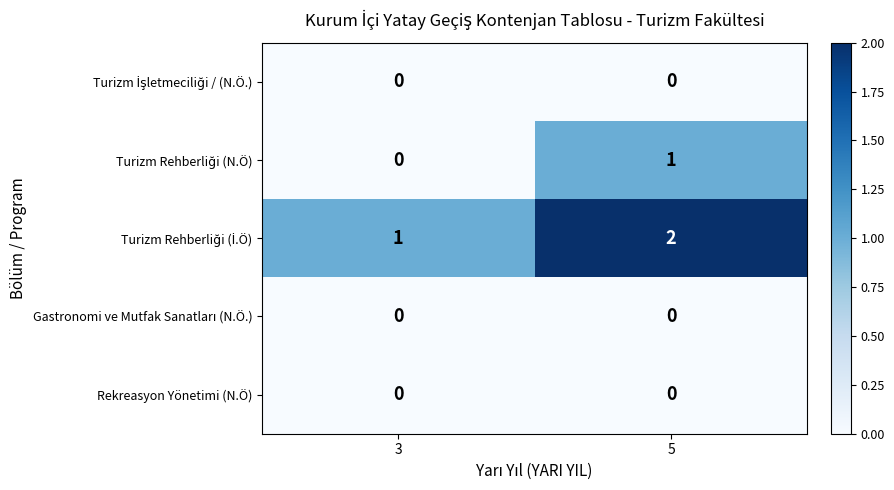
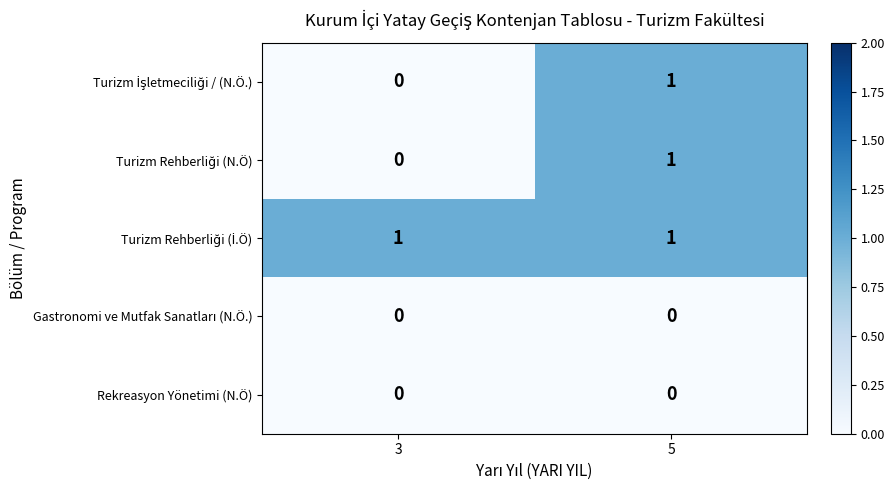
  {
    "Turizm İşletmeciliği / (N.Ö.)": {
      "3": 0,
-     "5": 0
+     "5": 1
    },
    "Turizm Rehberliği (N.Ö)": {
      "3": 0,
      "5": 1
    },
    "Turizm Rehberliği (İ.Ö)": {
      "3": 1,
-     "5": 2
+     "5": 1
    },
    "Gastronomi ve Mutfak Sanatları (N.Ö.)": {
      "3": 0,
      "5": 0
    },
    "Rekreasyon Yönetimi (N.Ö)": {
      "3": 0,
      "5": 0
    }
  }
